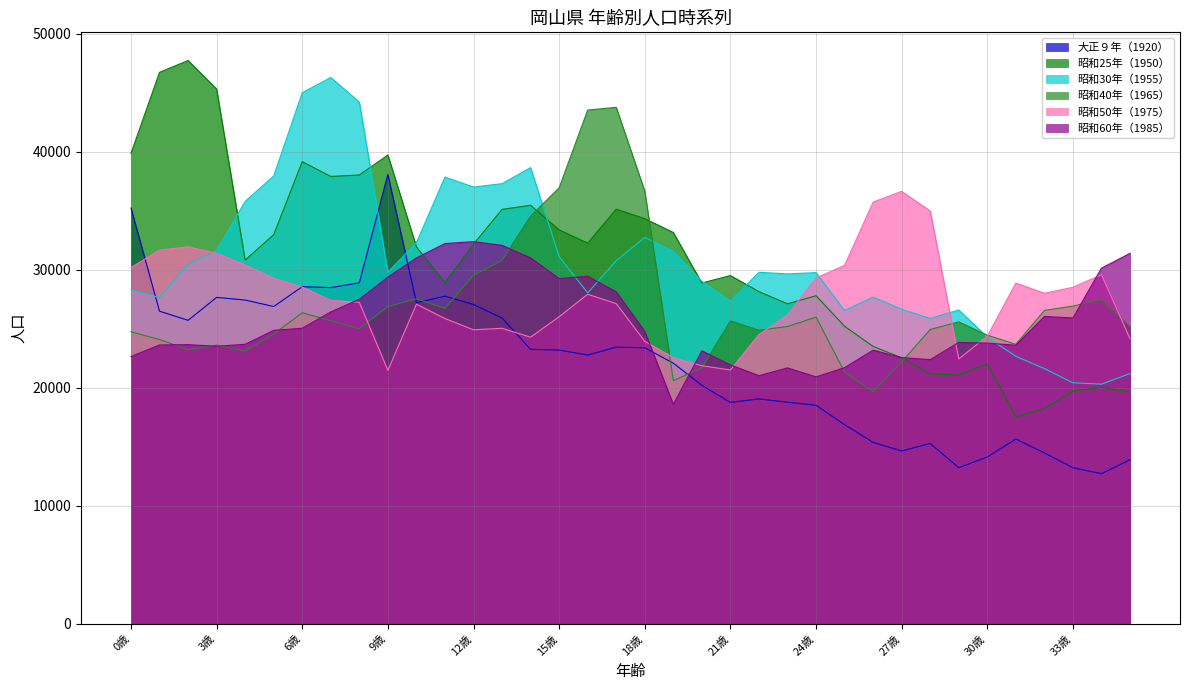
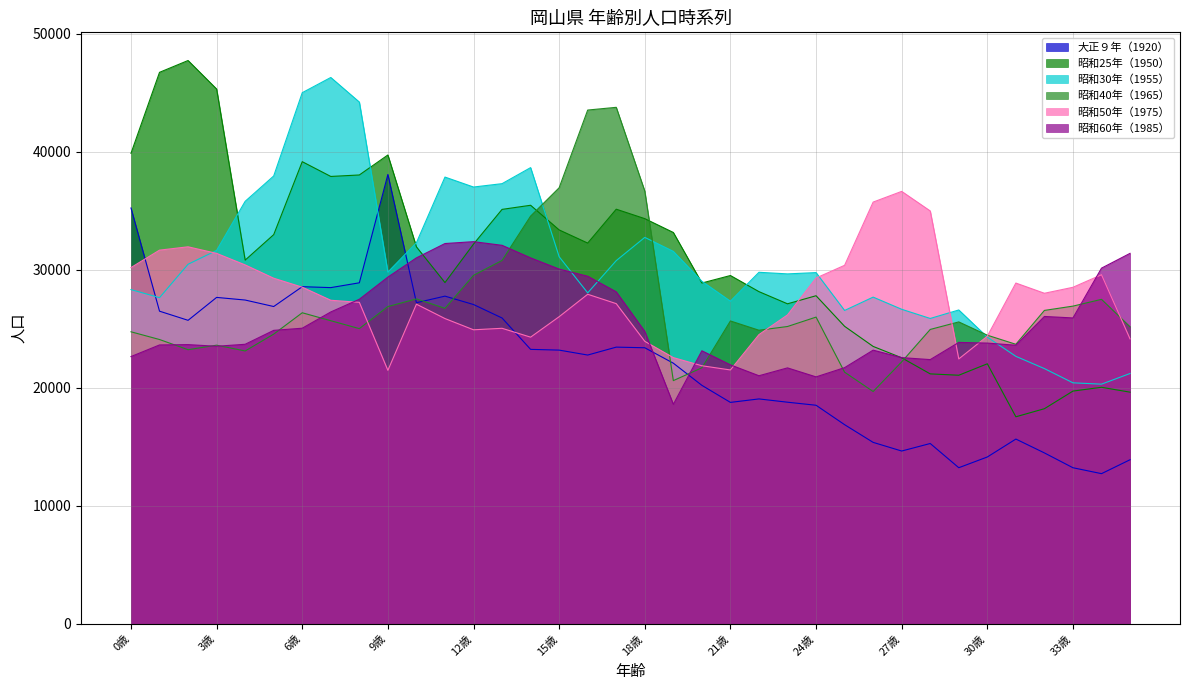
  {
    "大正９年（1920）": {
      "0歳": 35200,
      "3歳": 27700,
      "9歳": 38100,
      "12歳": 27100,
      "15歳": 23200,
      "18歳": 23400,
      "21歳": 18800,
      "24歳": 18500,
      "27歳": 14700,
      "30歳": 14100,
      "33歳": 13200
    },
    "昭和30年（1955）": {
      "0歳": 28300,
      "3歳": 31700,
      "6歳": 45000,
      "9歳": 29800,
      "12歳": 37000,
      "15歳": 31100,
      "18歳": 32800,
      "21歳": 27300,
      "24歳": 29800,
      "27歳": 26700,
      "33歳": 20400
    },
    "昭和50年（1975）": {
      "0歳": 30200,
      "3歳": 31400,
      "9歳": 21500,
      "12歳": 24900,
      "15歳": 26000,
      "18歳": 23900,
      "21歳": 21500,
      "24歳": 29300,
      "27歳": 36700,
      "33歳": 28500
    },
    "昭和60年（1985）": {
      "0歳": 22700,
      "6歳": 25100,
      "9歳": 29400,
-     "15歳": 29300,
+     "15歳": 30100,
      "18歳": 24800,
      "21歳": 22000,
      "24歳": 20900,
      "30歳": 23800,
      "33歳": 25900
    }
  }
